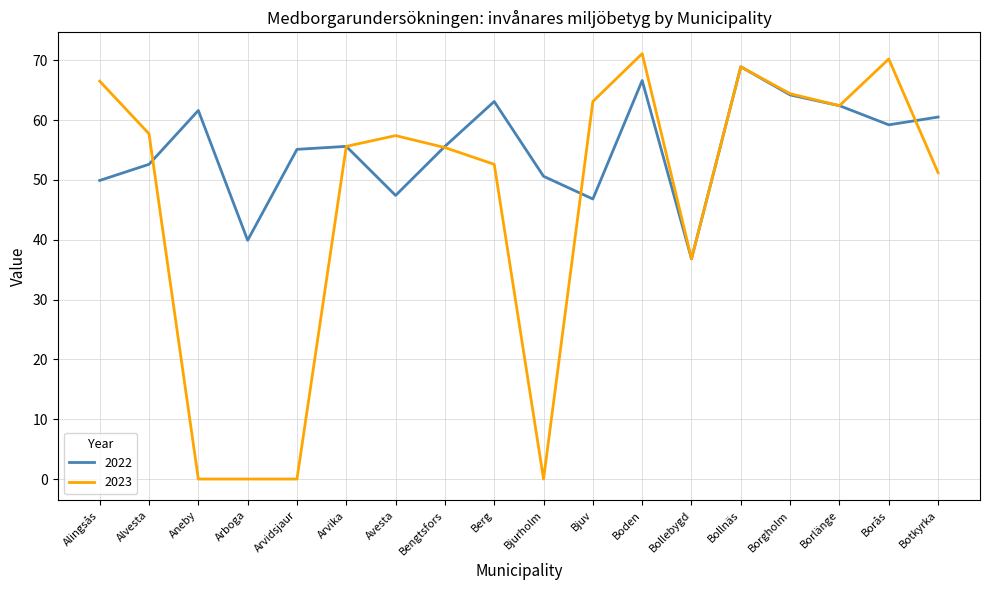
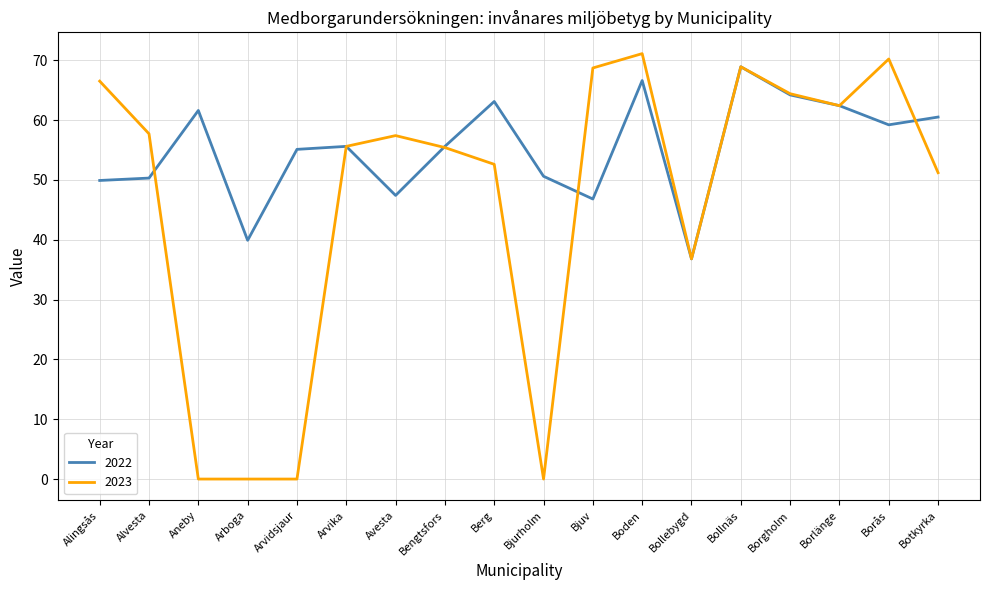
  {
    "2022": {
      "Alingsås": 50,
-     "Alvesta": 53,
+     "Alvesta": 50,
      "Aneby": 62,
      "Arboga": 40,
      "Arvidsjaur": 55,
      "Avesta": 47,
      "Berg": 63,
      "Bjurholm": 51,
      "Bjuv": 47,
      "Boden": 67,
      "Borås": 59,
      "Botkyrka": 61
    },
    "2023": {
      "Alingsås": 67,
      "Alvesta": 58,
      "Aneby": 0,
      "Arboga": 0,
      "Arvidsjaur": 0,
      "Avesta": 57,
      "Berg": 53,
      "Bjurholm": 0,
-     "Bjuv": 63,
+     "Bjuv": 69,
      "Boden": 71,
      "Borås": 70,
      "Botkyrka": 51
    }
  }
